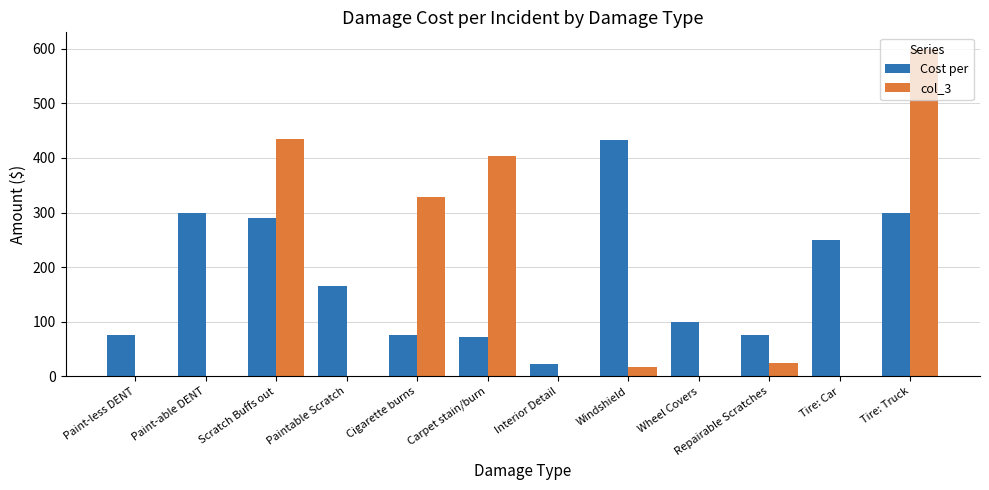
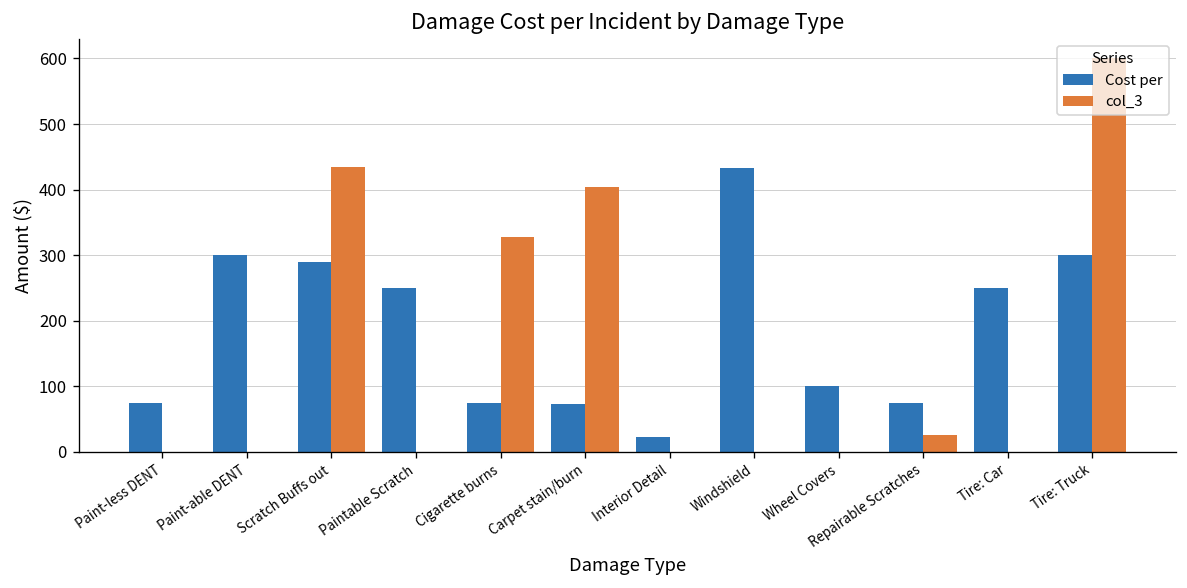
  {
    "Cost per": {
      "Paint-less DENT": 80,
      "Paint-able DENT": 300,
      "Scratch Buffs out": 290,
-     "Paintable Scratch": 170,
+     "Paintable Scratch": 250,
      "Cigarette burns": 80,
      "Carpet stain/burn": 70,
      "Interior Detail": 20,
      "Windshield": 430,
      "Wheel Covers": 100,
      "Repairable Scratches": 80,
      "Tire: Car": 250,
      "Tire: Truck": 300
    },
    "col_3": {
      "Paint-less DENT": 0,
      "Paint-able DENT": 0,
      "Scratch Buffs out": 440,
      "Paintable Scratch": 0,
      "Cigarette burns": 330,
      "Carpet stain/burn": 400,
      "Interior Detail": 0,
-     "Windshield": 20,
+     "Windshield": 0,
      "Wheel Covers": 0,
      "Repairable Scratches": 30,
      "Tire: Car": 0
    }
  }
